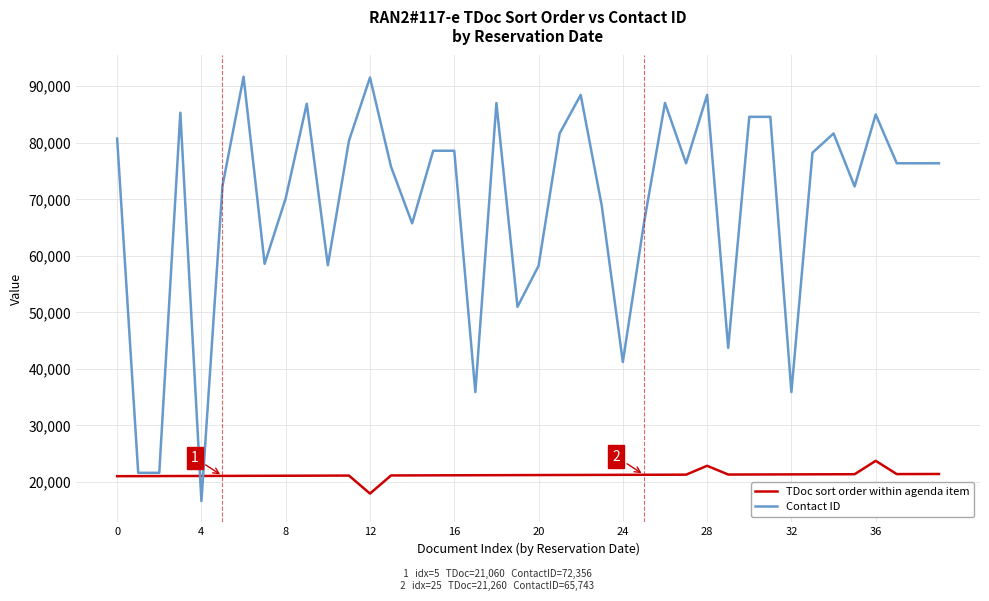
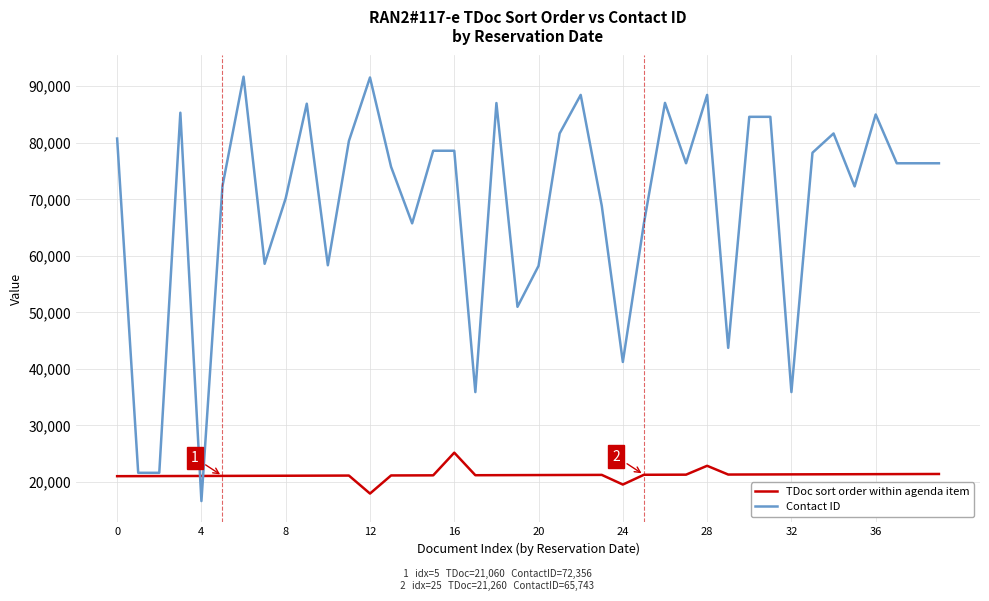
  {
    "TDoc sort order within agenda item": {
      "0": "21,000",
      "8": "21,000",
      "12": "18,000",
-     "16": "21,000",
+     "16": "25,000",
      "20": "21,000",
-     "24": "21,000",
+     "24": "20,000",
      "28": "23,000",
      "32": "21,000",
-     "36": "24,000"
+     "36": "21,000"
    },
    "Contact ID": {
      "0": "81,000",
      "4": "17,000",
      "8": "70,000",
      "12": "92,000",
      "16": "79,000",
      "20": "58,000",
      "24": "41,000",
      "28": "88,000",
      "32": "36,000",
      "36": "85,000"
    }
  }
